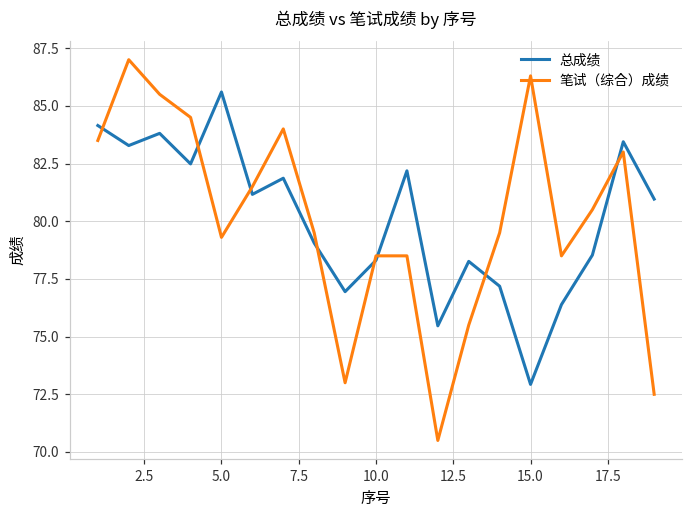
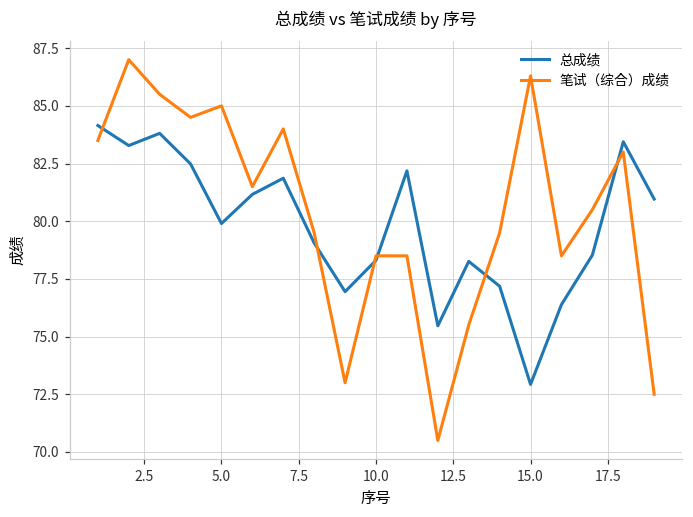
  {
    "总成绩": {
-     "5.0": 85.6,
+     "5.0": 79.9,
      "10.0": 78.3,
      "15.0": 72.9
    },
    "笔试（综合）成绩": {
-     "5.0": 79.3,
+     "5.0": 85.0,
      "10.0": 78.5,
      "15.0": 86.3
    }
  }
